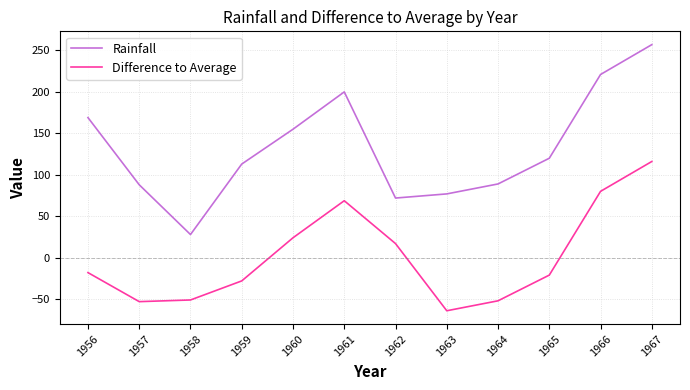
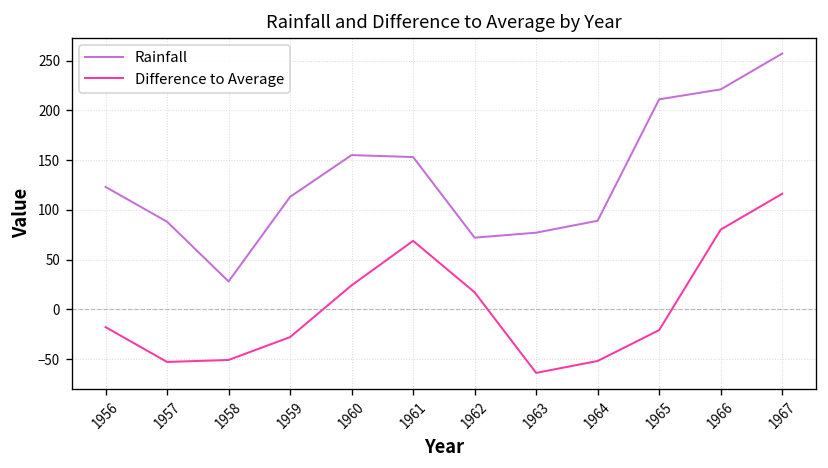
  {
    "Rainfall": {
-     "1956": 170,
+     "1956": 120,
      "1957": 90,
      "1958": 30,
      "1959": 110,
      "1960": 160,
-     "1961": 200,
+     "1961": 150,
      "1962": 70,
      "1963": 80,
      "1964": 90,
-     "1965": 120,
+     "1965": 210,
      "1966": 220,
      "1967": 260
    },
    "Difference to Average": {
      "1956": -20,
      "1957": -50,
      "1958": -50,
      "1959": -30,
      "1960": 20,
      "1961": 70,
      "1962": 20,
      "1963": -60,
      "1964": -50,
      "1965": -20,
      "1966": 80,
      "1967": 120
    }
  }
